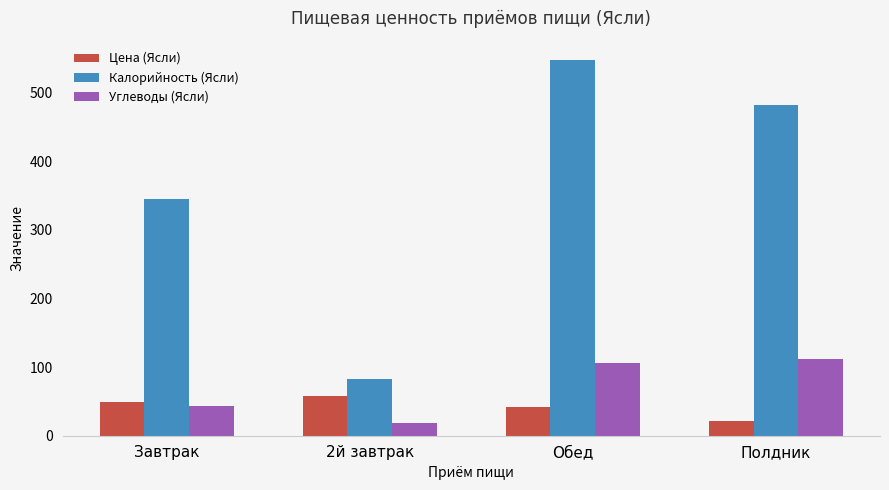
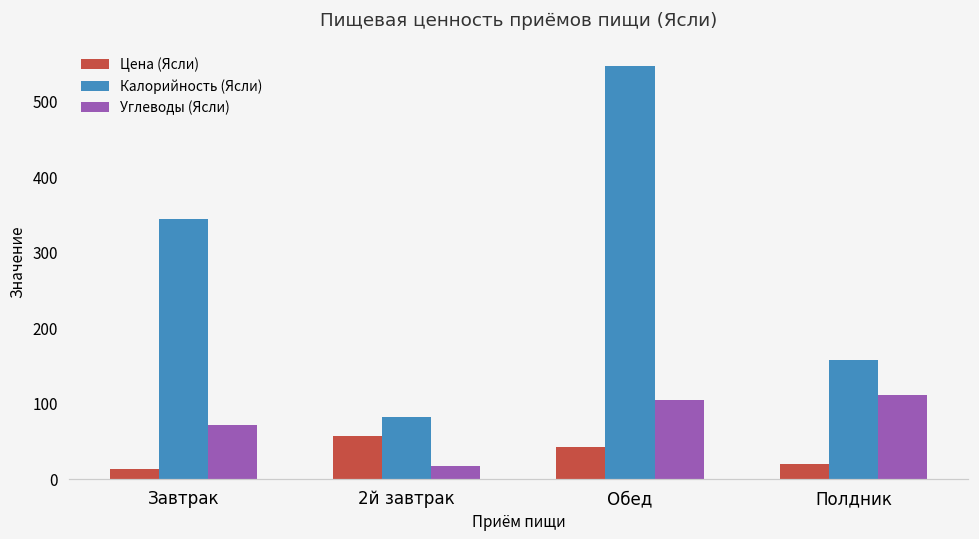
  {
    "Цена (Ясли)": {
-     "Завтрак": 50,
+     "Завтрак": 10,
      "2й завтрак": 60,
      "Обед": 40,
      "Полдник": 20
    },
    "Калорийность (Ясли)": {
      "Завтрак": 340,
      "2й завтрак": 80,
      "Обед": 550,
-     "Полдник": 480
+     "Полдник": 160
    },
    "Углеводы (Ясли)": {
-     "Завтрак": 40,
+     "Завтрак": 70,
      "2й завтрак": 20,
      "Обед": 110,
      "Полдник": 110
    }
  }
